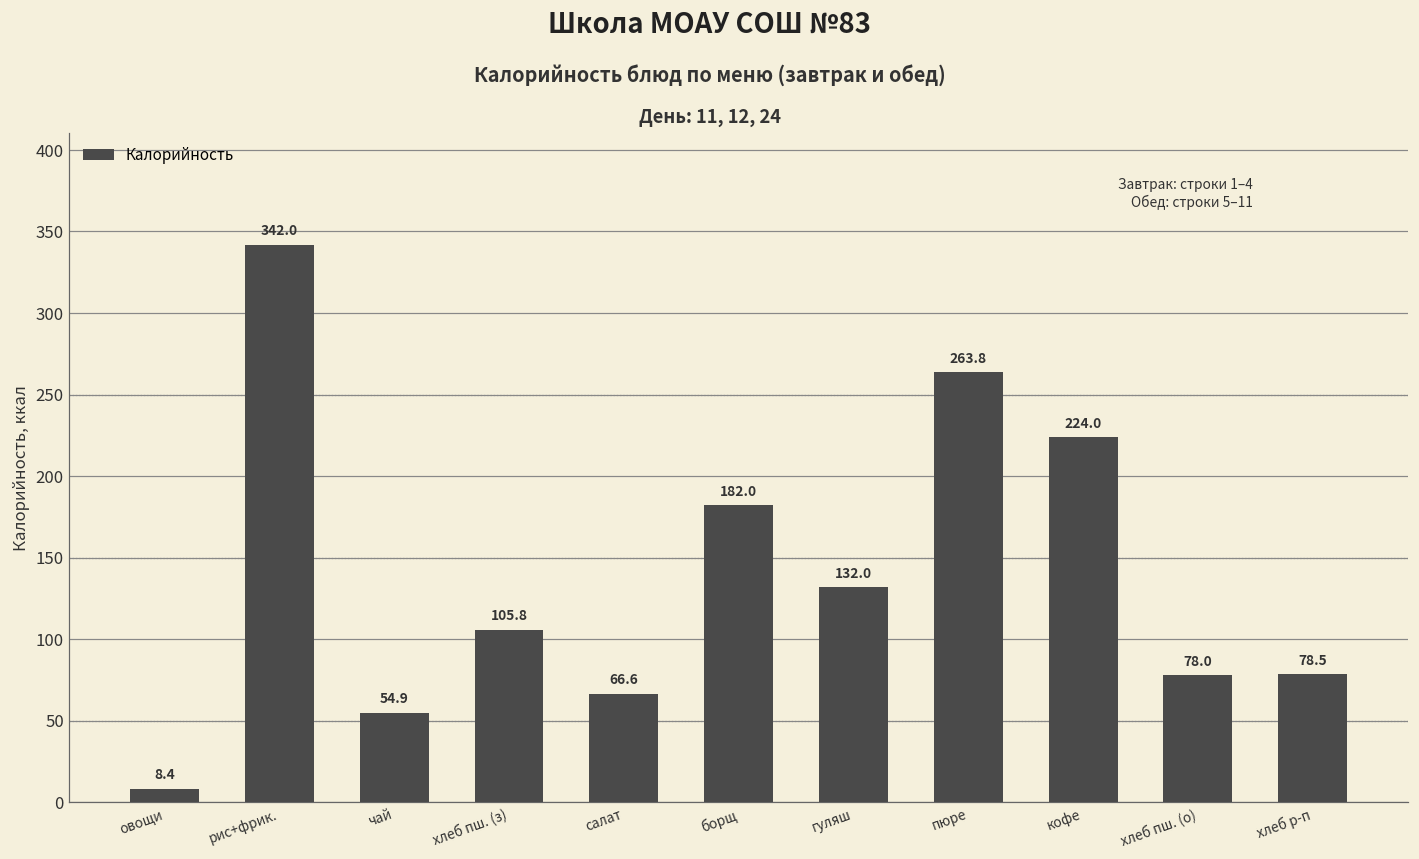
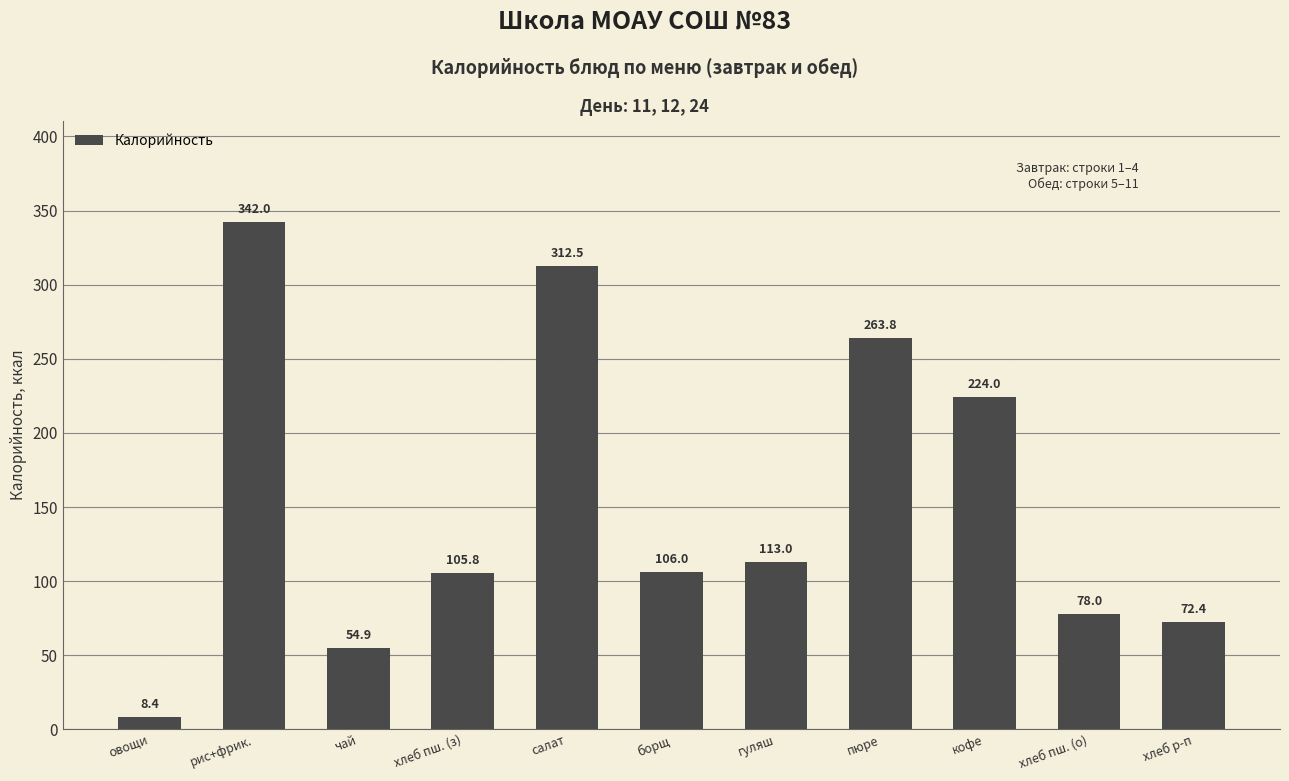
  {
    "овощи": 8.4,
    "рис+фрик.": 342.0,
    "чай": 54.9,
    "хлеб пш. (з)": 105.8,
-   "салат": 66.6,
-   "борщ": 182.0,
-   "гуляш": 132.0,
+   "салат": 312.5,
+   "борщ": 106.0,
+   "гуляш": 113.0,
    "пюре": 263.8,
    "кофе": 224.0,
    "хлеб пш. (о)": 78.0,
-   "хлеб р-п": 78.5
+   "хлеб р-п": 72.4
  }
